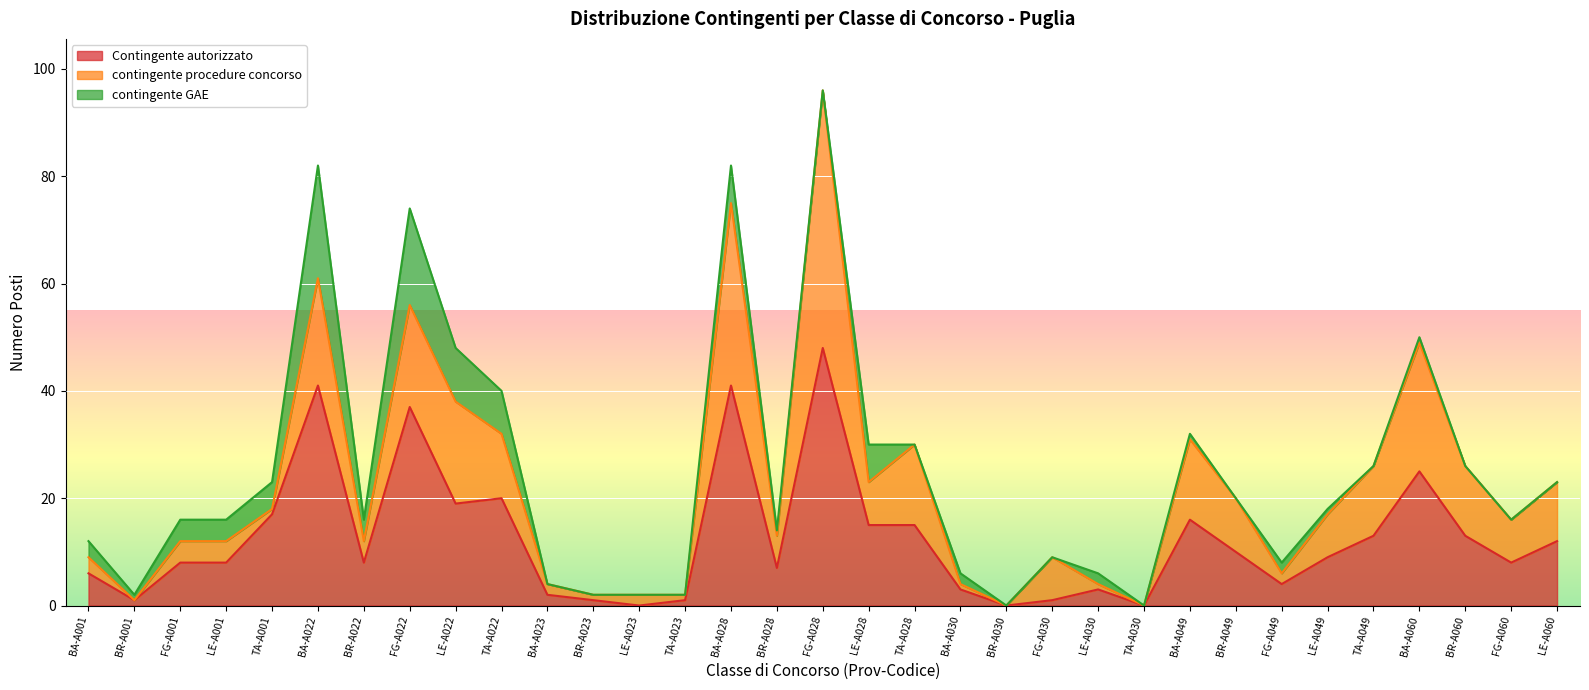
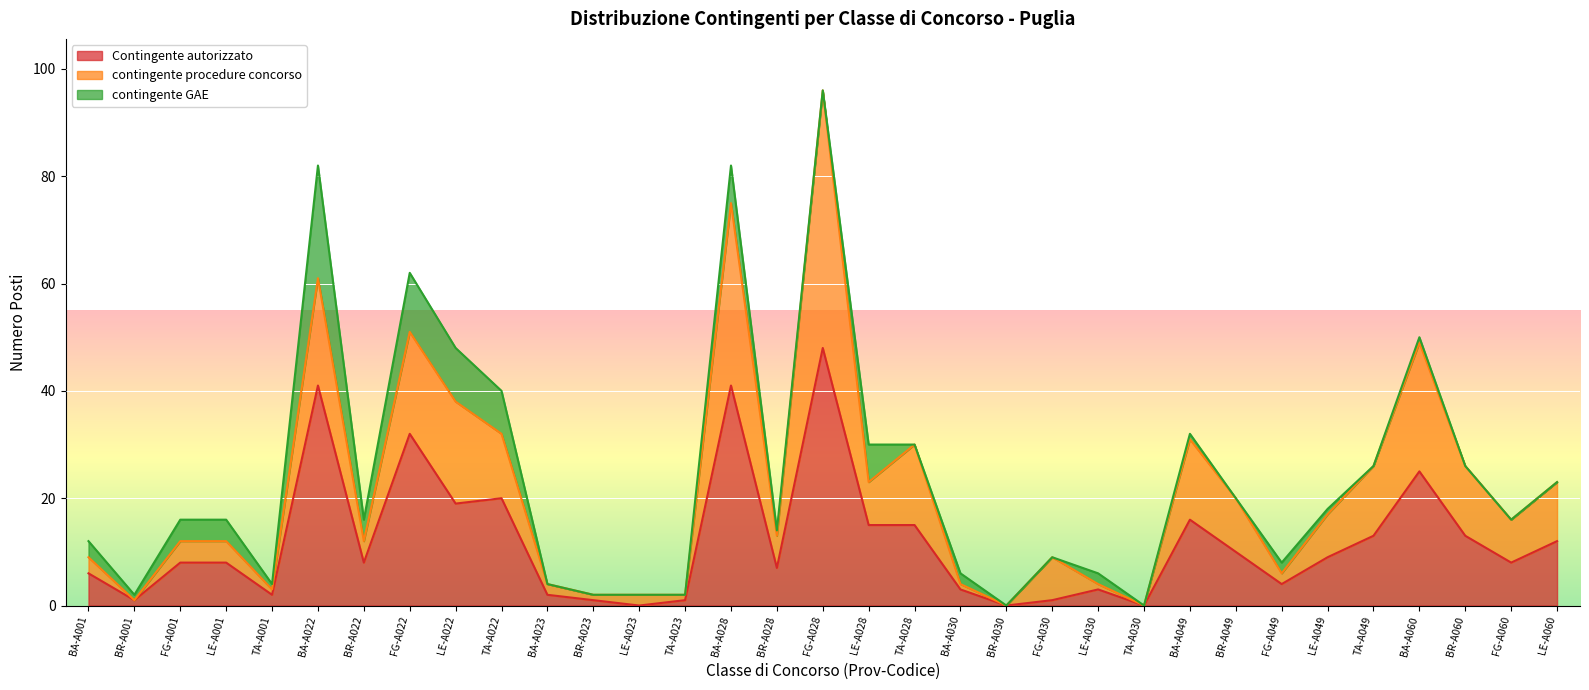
  {
    "Contingente autorizzato": {
      "BA-A001": 6,
      "FG-A001": 8,
      "LE-A001": 8,
-     "TA-A001": 17,
+     "TA-A001": 2,
      "BA-A022": 41,
      "BR-A022": 8,
-     "FG-A022": 37,
+     "FG-A022": 32,
      "LE-A022": 19,
      "TA-A022": 20,
      "BA-A023": 2,
      "BR-A023": 1,
      "LE-A023": 0,
      "TA-A023": 1,
      "BA-A028": 41,
      "BR-A028": 7,
      "FG-A028": 48,
      "LE-A028": 15,
      "TA-A028": 15,
      "BA-A030": 3,
      "FG-A030": 1,
      "LE-A030": 3,
      "BA-A049": 16,
      "BR-A049": 10,
      "FG-A049": 4,
      "LE-A049": 9,
      "TA-A049": 13,
      "BA-A060": 25,
      "BR-A060": 13,
      "FG-A060": 8,
      "LE-A060": 12
    },
    "contingente procedure concorso": {
      "BA-A001": 3,
      "FG-A001": 4,
      "LE-A001": 4,
      "TA-A001": 1,
      "BA-A022": 20,
      "BR-A022": 4,
      "FG-A022": 19,
      "LE-A022": 19,
      "TA-A022": 12,
      "BA-A028": 34,
      "BR-A028": 6,
      "LE-A028": 8,
      "BA-A030": 1,
      "LE-A030": 1,
      "BA-A049": 15,
      "FG-A049": 2,
      "LE-A049": 8,
      "BA-A060": 24
    },
    "contingente GAE": {
      "BA-A001": 3,
      "BR-A001": 1,
      "FG-A001": 4,
      "LE-A001": 4,
-     "TA-A001": 5,
+     "TA-A001": 1,
      "BA-A022": 21,
      "BR-A022": 4,
-     "FG-A022": 18,
+     "FG-A022": 11,
      "LE-A022": 10,
      "TA-A022": 8,
      "BA-A028": 7,
      "BR-A028": 1,
      "LE-A028": 7,
      "BA-A030": 2,
      "LE-A030": 2,
      "BA-A049": 1,
      "FG-A049": 2,
      "LE-A049": 1,
      "BA-A060": 1
    }
  }
